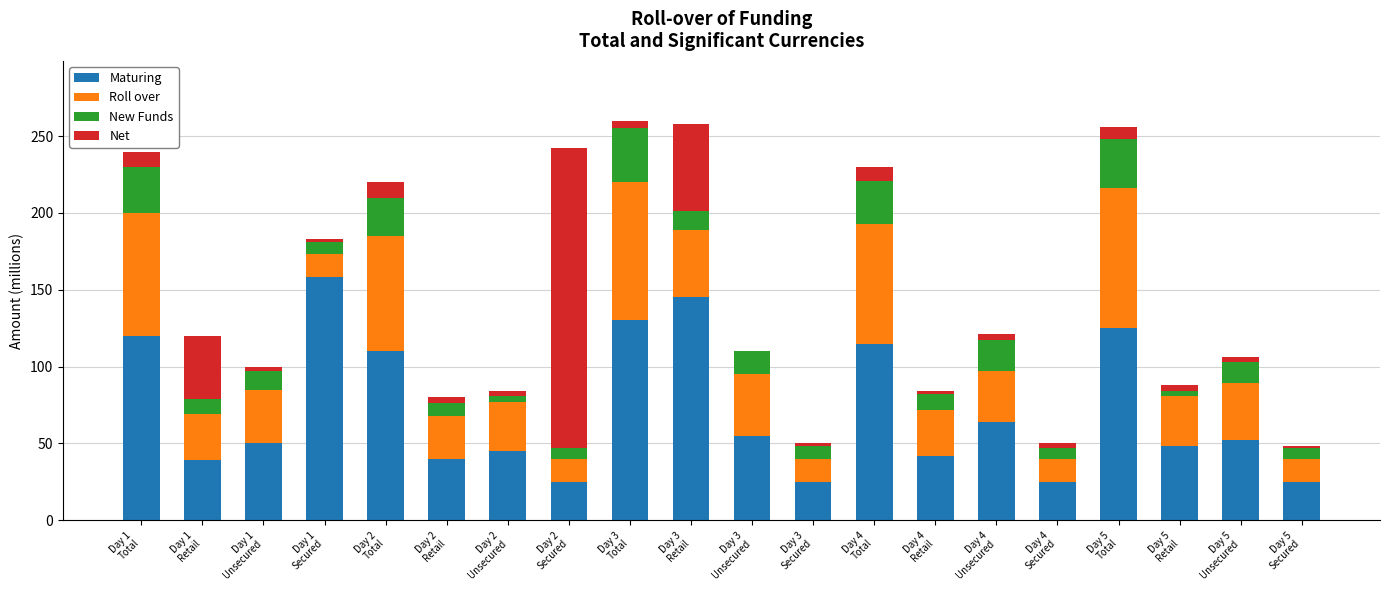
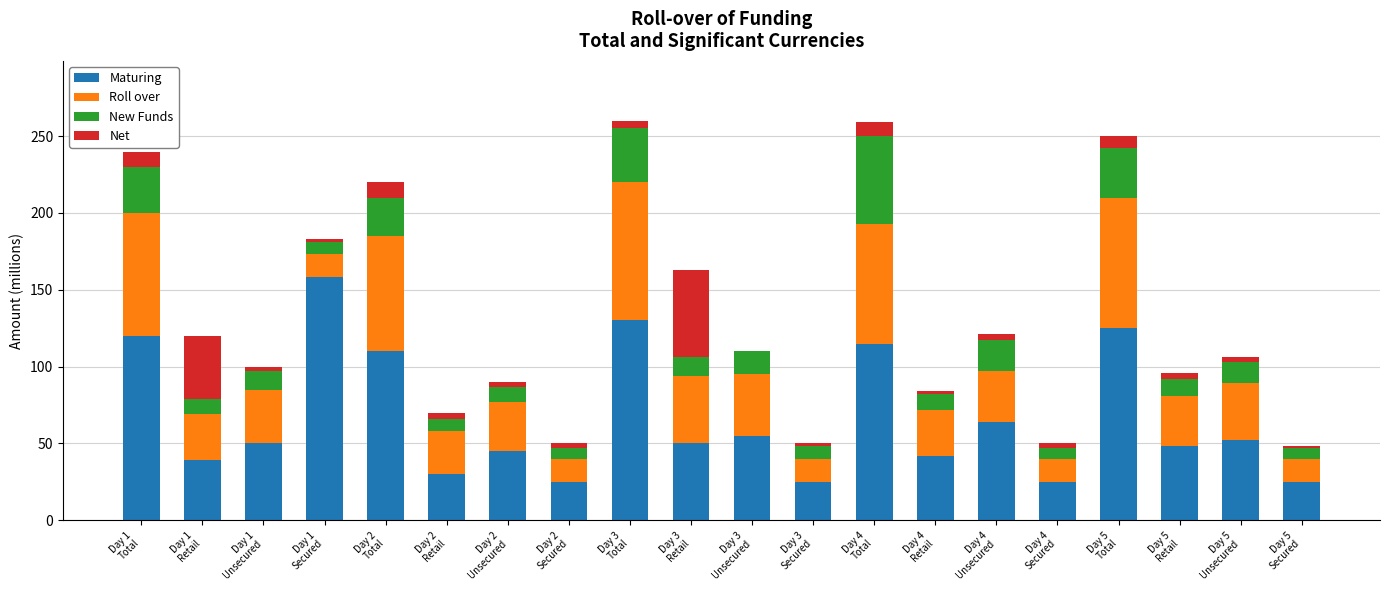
  {
    "Maturing": {
      "Day 1 Total": 120,
      "Day 1 Retail": 39,
      "Day 1 Unsecured": 50,
      "Day 1 Secured": 158,
      "Day 2 Total": 110,
-     "Day 2 Retail": 40,
+     "Day 2 Retail": 30,
      "Day 2 Unsecured": 45,
      "Day 2 Secured": 25,
      "Day 3 Total": 130,
-     "Day 3 Retail": 145,
+     "Day 3 Retail": 50,
      "Day 3 Unsecured": 55,
      "Day 3 Secured": 25,
      "Day 4 Total": 115,
      "Day 4 Retail": 42,
      "Day 4 Unsecured": 64,
      "Day 4 Secured": 25,
      "Day 5 Total": 125,
      "Day 5 Retail": 48,
      "Day 5 Unsecured": 52,
      "Day 5 Secured": 25
    },
    "Roll over": {
      "Day 1 Total": 80,
      "Day 1 Retail": 30,
      "Day 1 Unsecured": 35,
      "Day 1 Secured": 15,
      "Day 2 Total": 75,
      "Day 2 Retail": 28,
      "Day 2 Unsecured": 32,
      "Day 2 Secured": 15,
      "Day 3 Total": 90,
      "Day 3 Retail": 44,
      "Day 3 Unsecured": 40,
      "Day 3 Secured": 15,
      "Day 4 Total": 78,
      "Day 4 Retail": 30,
      "Day 4 Unsecured": 33,
      "Day 4 Secured": 15,
-     "Day 5 Total": 91,
+     "Day 5 Total": 85,
      "Day 5 Retail": 33,
      "Day 5 Unsecured": 37,
      "Day 5 Secured": 15
    },
    "New Funds": {
      "Day 1 Total": 30,
      "Day 1 Retail": 10,
      "Day 1 Unsecured": 12,
      "Day 1 Secured": 8,
      "Day 2 Total": 25,
      "Day 2 Retail": 8,
-     "Day 2 Unsecured": 4,
+     "Day 2 Unsecured": 10,
      "Day 2 Secured": 7,
      "Day 3 Total": 35,
      "Day 3 Retail": 12,
      "Day 3 Unsecured": 15,
      "Day 3 Secured": 8,
-     "Day 4 Total": 28,
+     "Day 4 Total": 57,
      "Day 4 Retail": 10,
      "Day 4 Unsecured": 20,
      "Day 4 Secured": 7,
      "Day 5 Total": 32,
-     "Day 5 Retail": 3,
+     "Day 5 Retail": 11,
      "Day 5 Unsecured": 14,
      "Day 5 Secured": 7
    },
    "Net": {
      "Day 1 Total": 10,
      "Day 1 Retail": 41,
      "Day 1 Unsecured": 3,
      "Day 1 Secured": 2,
      "Day 2 Total": 10,
      "Day 2 Retail": 4,
      "Day 2 Unsecured": 3,
-     "Day 2 Secured": 195,
+     "Day 2 Secured": 3,
      "Day 3 Total": 5,
      "Day 3 Retail": 57,
      "Day 3 Unsecured": 0,
      "Day 3 Secured": 2,
      "Day 4 Total": 9,
      "Day 4 Retail": 2,
      "Day 4 Unsecured": 4,
      "Day 4 Secured": 3,
      "Day 5 Total": 8,
      "Day 5 Retail": 4,
      "Day 5 Unsecured": 3
    }
  }
